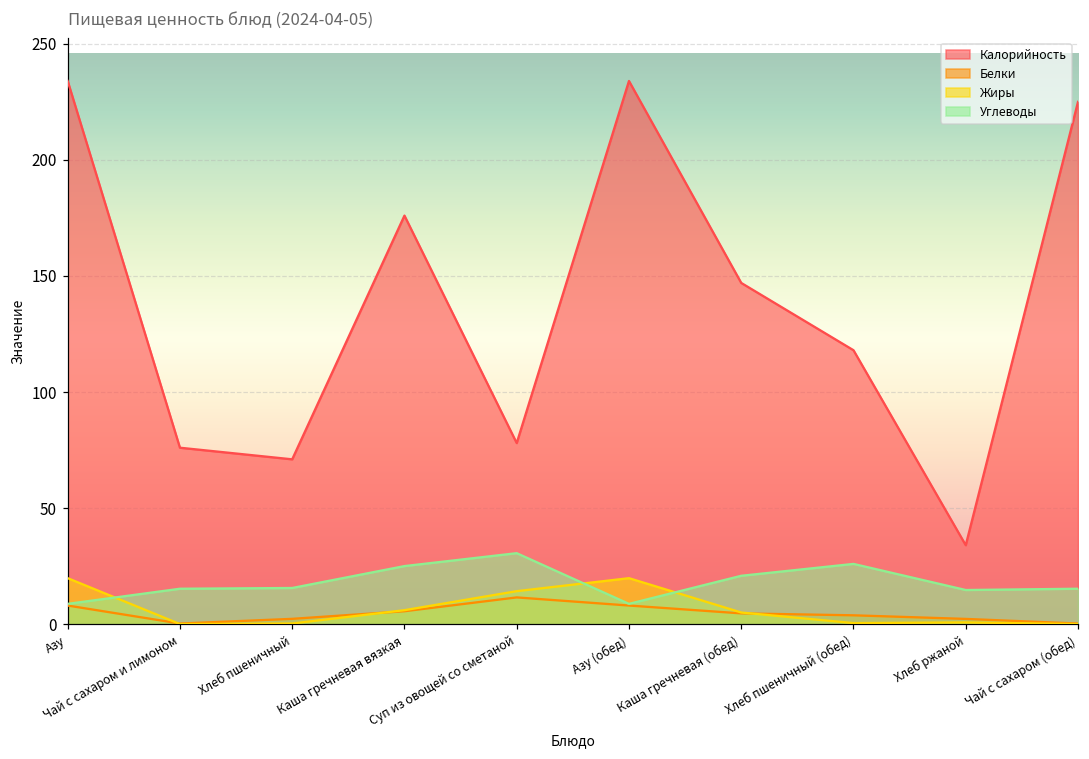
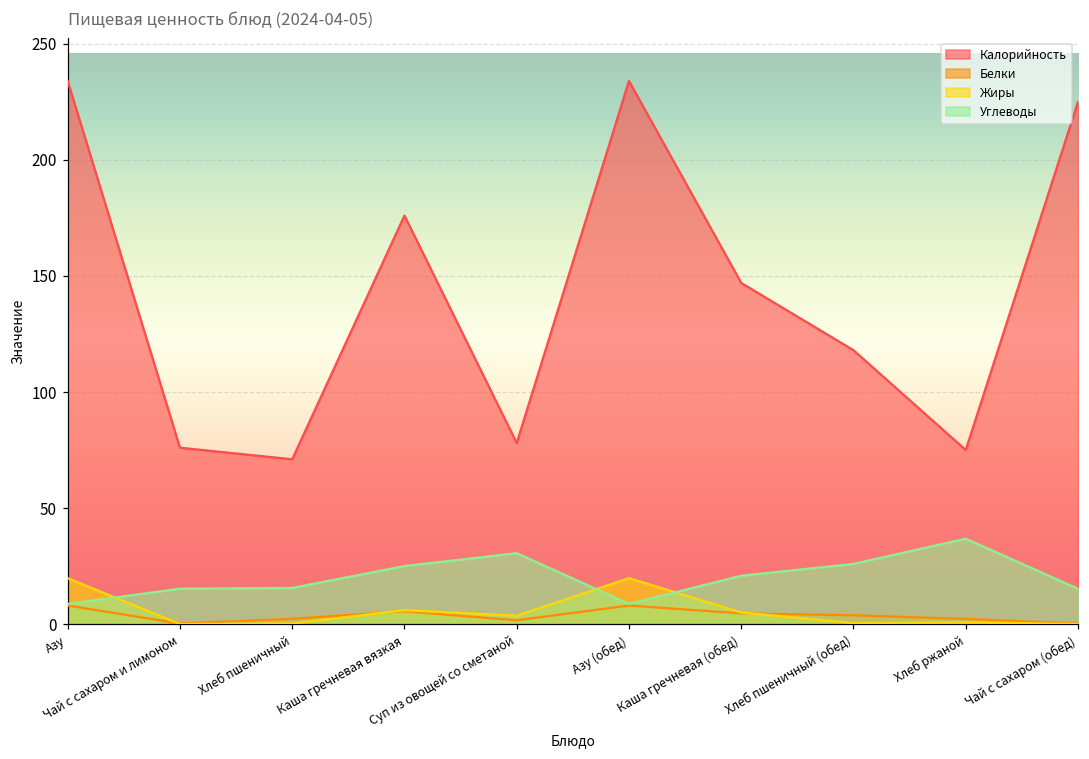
  {
    "Калорийность": {
      "Азу": 234,
      "Чай с сахаром и лимоном": 76,
      "Хлеб пшеничный": 71,
      "Каша гречневая вязкая": 176,
      "Суп из овощей со сметаной": 78,
      "Азу (обед)": 234,
      "Каша гречневая (обед)": 147,
      "Хлеб пшеничный (обед)": 118,
-     "Хлеб ржаной": 34,
+     "Хлеб ржаной": 75,
      "Чай с сахаром (обед)": 225
    },
    "Белки": {
      "Хлеб пшеничный": 2,
-     "Суп из овощей со сметаной": 12,
+     "Суп из овощей со сметаной": 2,
      "Хлеб пшеничный (обед)": 4,
      "Хлеб ржаной": 2
    },
    "Жиры": {
      "Азу": 20,
      "Хлеб пшеничный": 0,
-     "Суп из овощей со сметаной": 14,
+     "Суп из овощей со сметаной": 4,
      "Азу (обед)": 20,
      "Хлеб пшеничный (обед)": 0,
      "Хлеб ржаной": 1
    },
    "Углеводы": {
      "Чай с сахаром и лимоном": 15,
      "Хлеб пшеничный": 16,
      "Каша гречневая вязкая": 25,
      "Суп из овощей со сметаной": 31,
      "Каша гречневая (обед)": 21,
      "Хлеб пшеничный (обед)": 26,
-     "Хлеб ржаной": 15,
+     "Хлеб ржаной": 37,
      "Чай с сахаром (обед)": 15
    }
  }
